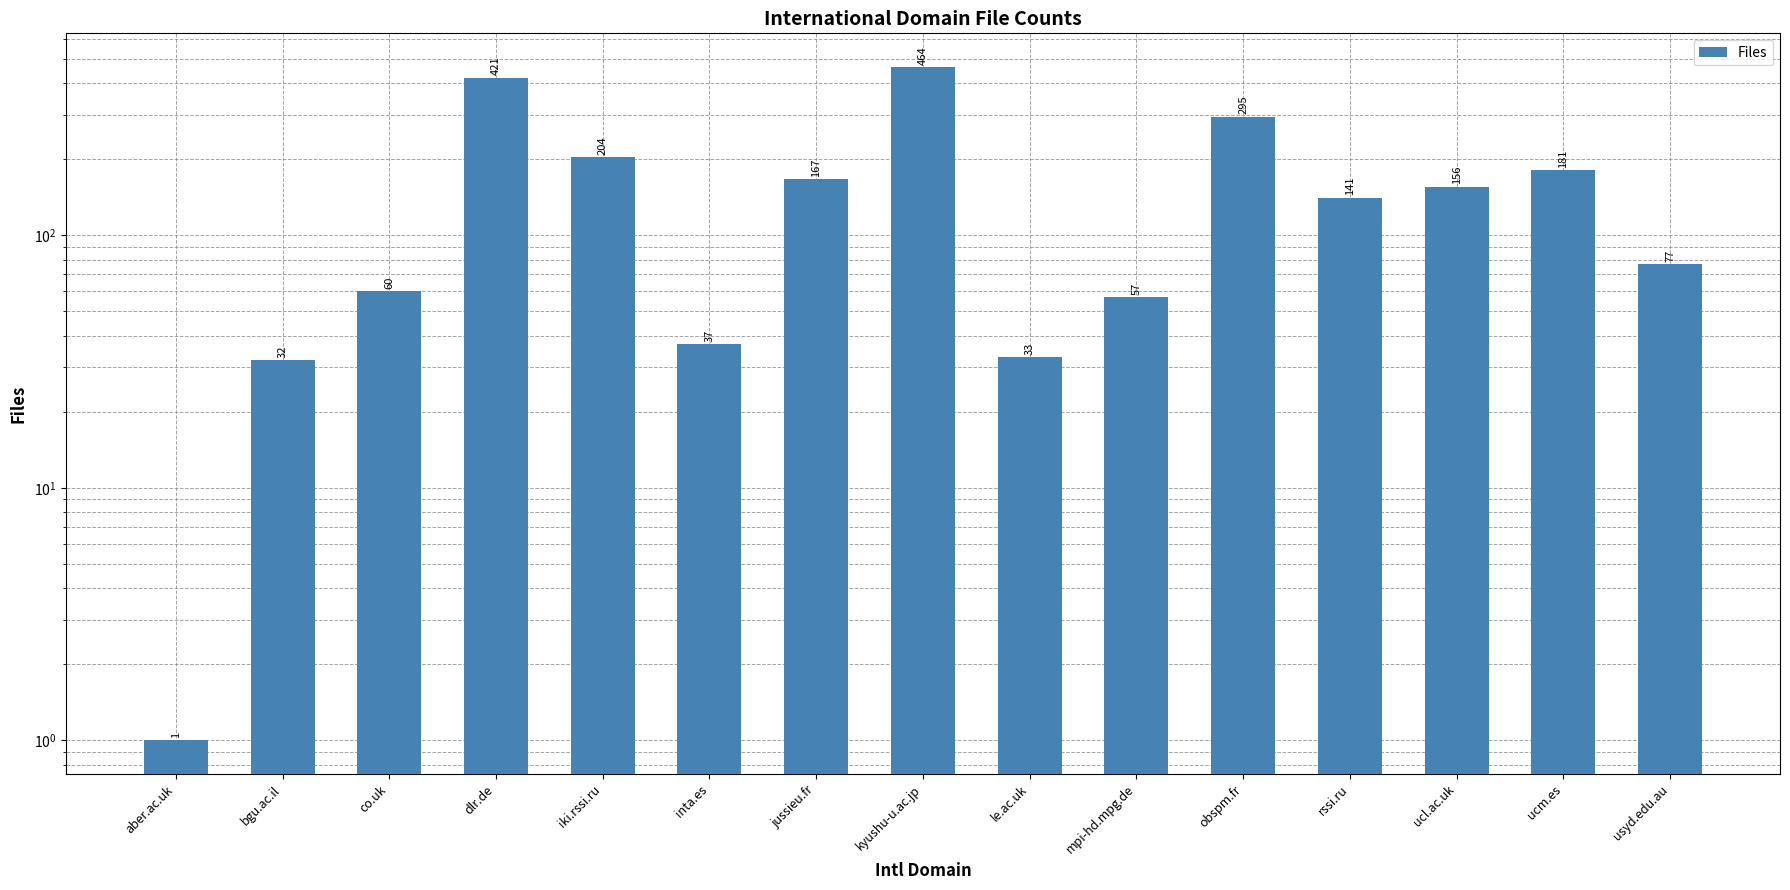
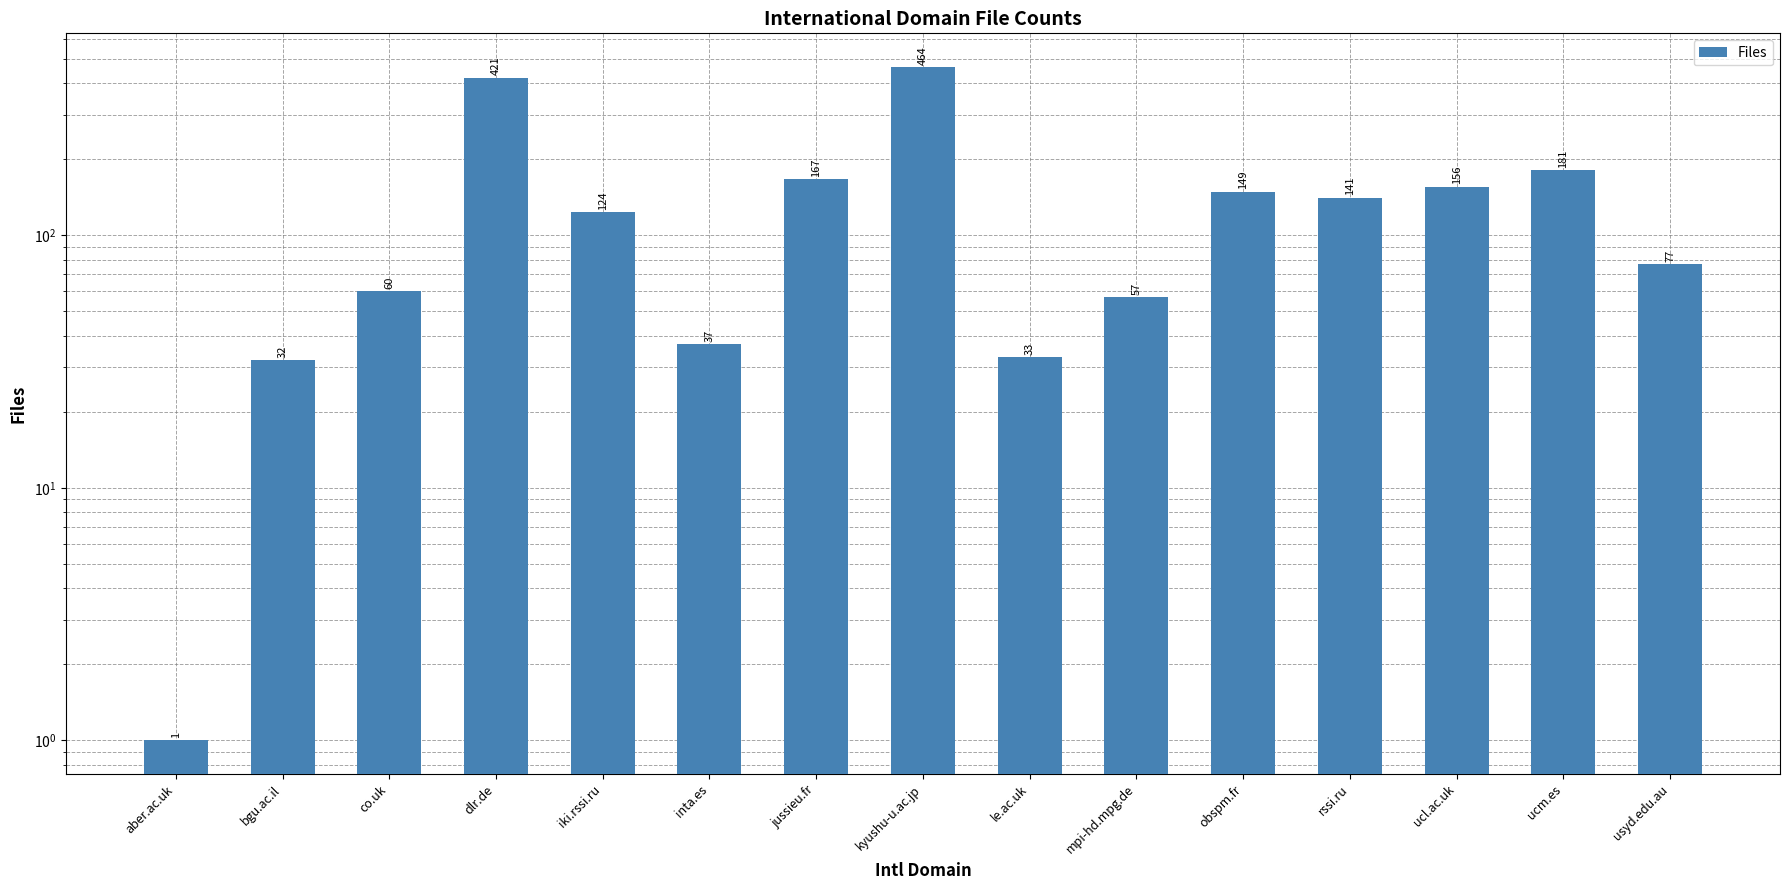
  {
    "aber.ac.uk": 1,
    "bgu.ac.il": 32,
    "co.uk": 60,
    "dlr.de": 421,
-   "iki.rssi.ru": 204,
+   "iki.rssi.ru": 124,
    "inta.es": 37,
    "jussieu.fr": 167,
    "kyushu-u.ac.jp": 464,
    "le.ac.uk": 33,
    "mpi-hd.mpg.de": 57,
-   "obspm.fr": 295,
+   "obspm.fr": 149,
    "rssi.ru": 141,
    "ucl.ac.uk": 156,
    "ucm.es": 181,
    "usyd.edu.au": 77
  }
